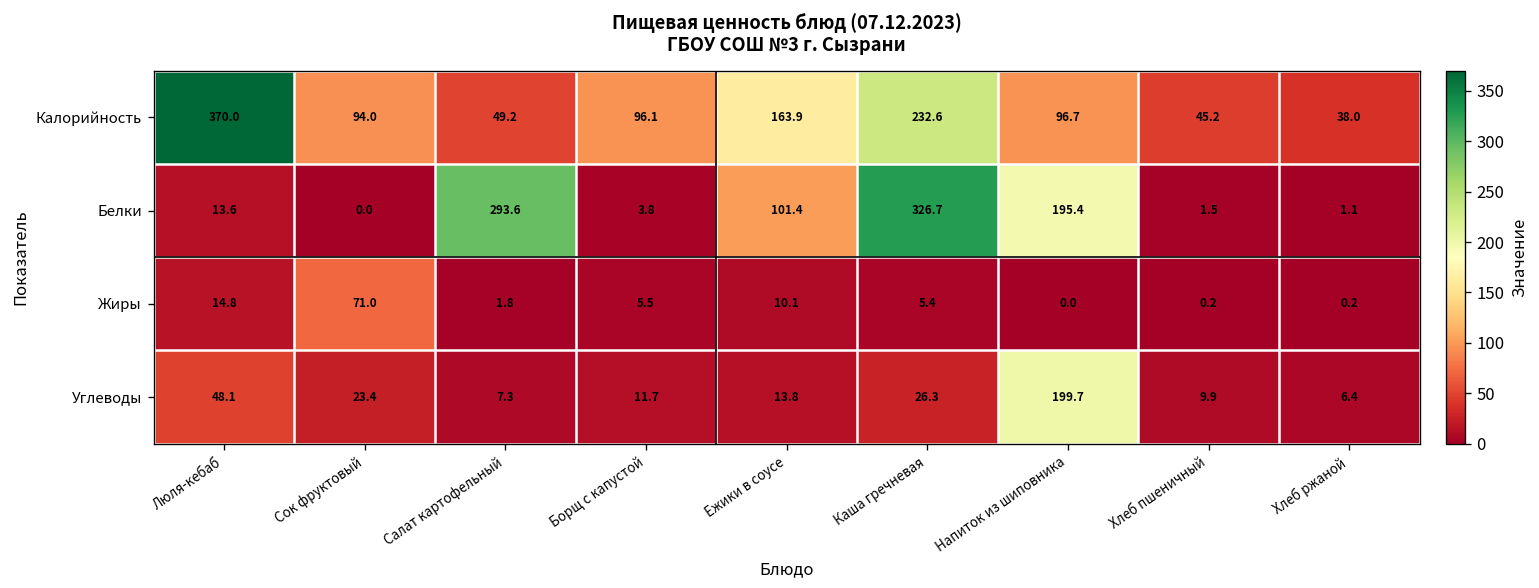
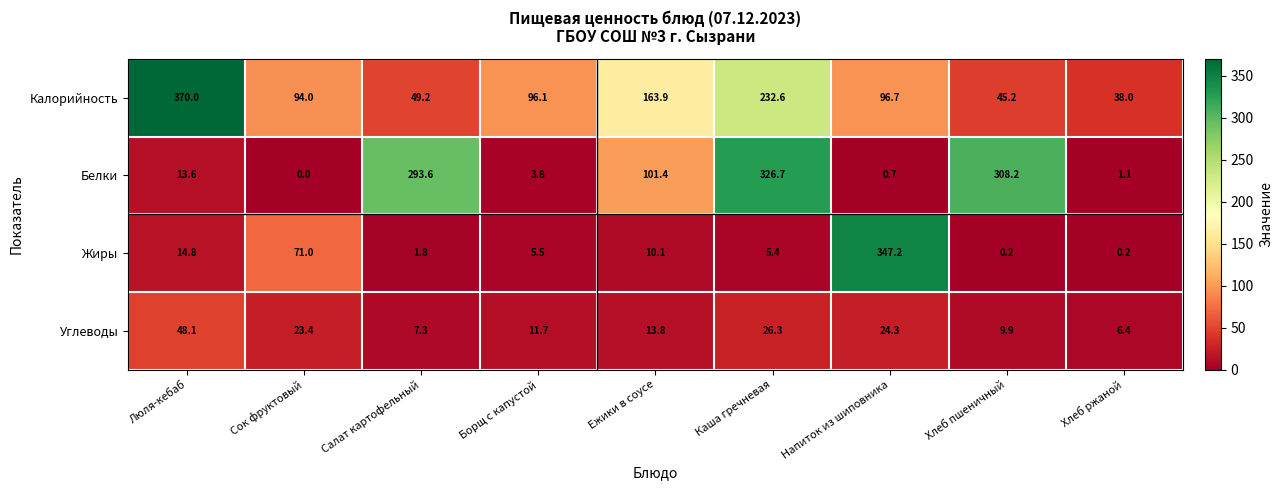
  {
    "Калорийность": {
      "Люля-кебаб": 370.0,
      "Сок фруктовый": 94.0,
      "Салат картофельный": 49.2,
      "Борщ с капустой": 96.1,
      "Ежики в соусе": 163.9,
      "Каша гречневая": 232.6,
      "Напиток из шиповника": 96.7,
      "Хлеб пшеничный": 45.2,
      "Хлеб ржаной": 38.0
    },
    "Белки": {
      "Люля-кебаб": 13.6,
      "Сок фруктовый": 0.0,
      "Салат картофельный": 293.6,
      "Борщ с капустой": 3.8,
      "Ежики в соусе": 101.4,
      "Каша гречневая": 326.7,
-     "Напиток из шиповника": 195.4,
-     "Хлеб пшеничный": 1.5,
+     "Напиток из шиповника": 0.7,
+     "Хлеб пшеничный": 308.2,
      "Хлеб ржаной": 1.1
    },
    "Жиры": {
      "Люля-кебаб": 14.8,
      "Сок фруктовый": 71.0,
      "Салат картофельный": 1.8,
      "Борщ с капустой": 5.5,
      "Ежики в соусе": 10.1,
      "Каша гречневая": 5.4,
-     "Напиток из шиповника": 0.0,
+     "Напиток из шиповника": 347.2,
      "Хлеб пшеничный": 0.2,
      "Хлеб ржаной": 0.2
    },
    "Углеводы": {
      "Люля-кебаб": 48.1,
      "Сок фруктовый": 23.4,
      "Салат картофельный": 7.3,
      "Борщ с капустой": 11.7,
      "Ежики в соусе": 13.8,
      "Каша гречневая": 26.3,
-     "Напиток из шиповника": 199.7,
+     "Напиток из шиповника": 24.3,
      "Хлеб пшеничный": 9.9,
      "Хлеб ржаной": 6.4
    }
  }
